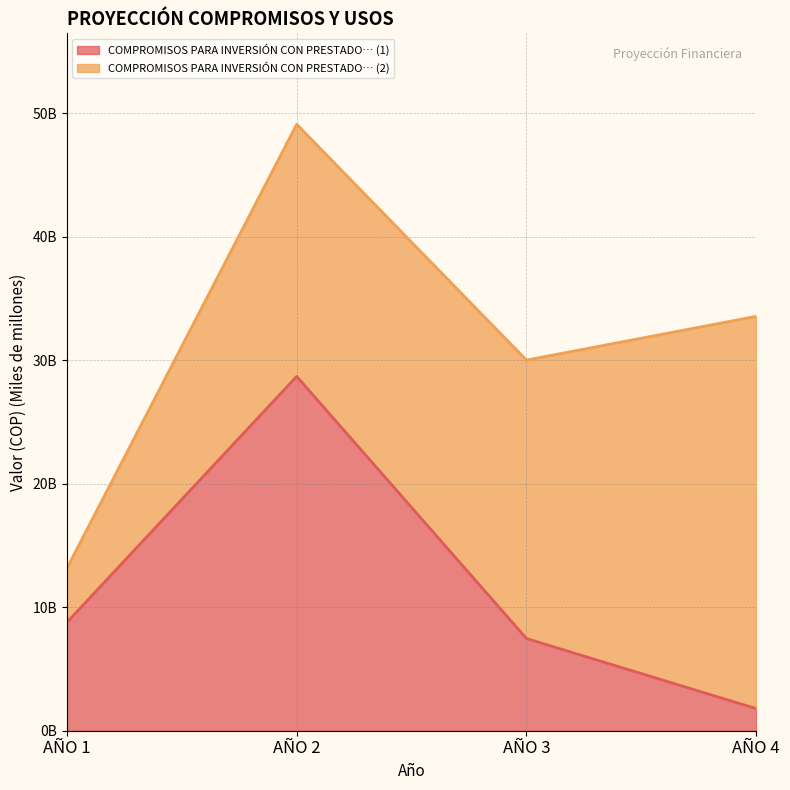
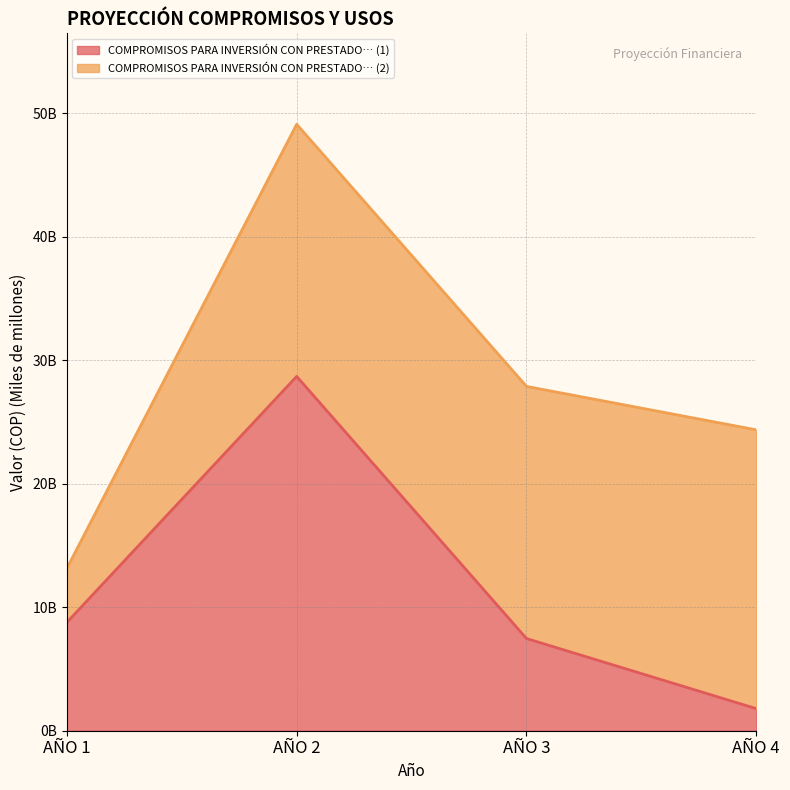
  {
    "COMPROMISOS PARA INVERSIÓN CON PRESTADO… (1)": {
      "AÑO 1": 8800000000,
      "AÑO 2": 28700000000,
      "AÑO 3": 7500000000,
      "AÑO 4": 1800000000
    },
    "COMPROMISOS PARA INVERSIÓN CON PRESTADO… (2)": {
      "AÑO 1": 4400000000,
      "AÑO 2": 20400000000,
-     "AÑO 3": 22500000000,
-     "AÑO 4": 31800000000
+     "AÑO 3": 20400000000,
+     "AÑO 4": 22600000000
    }
  }
